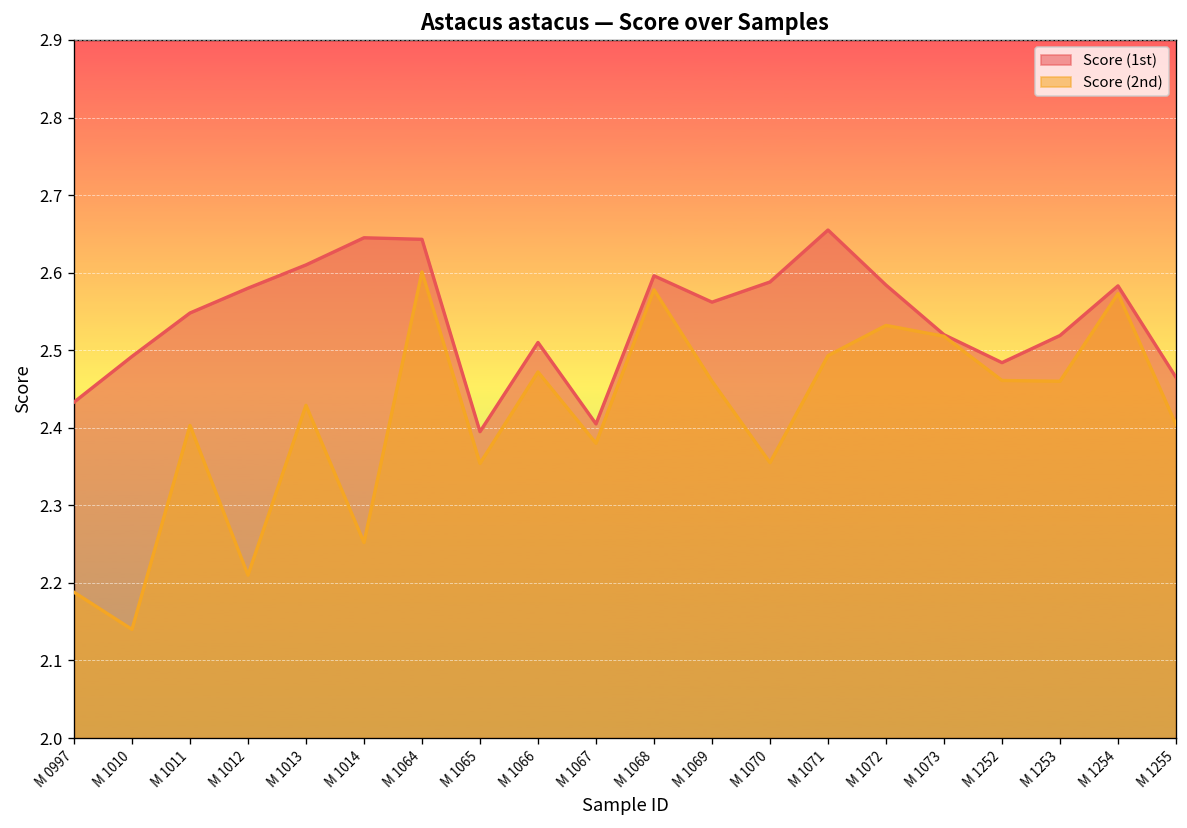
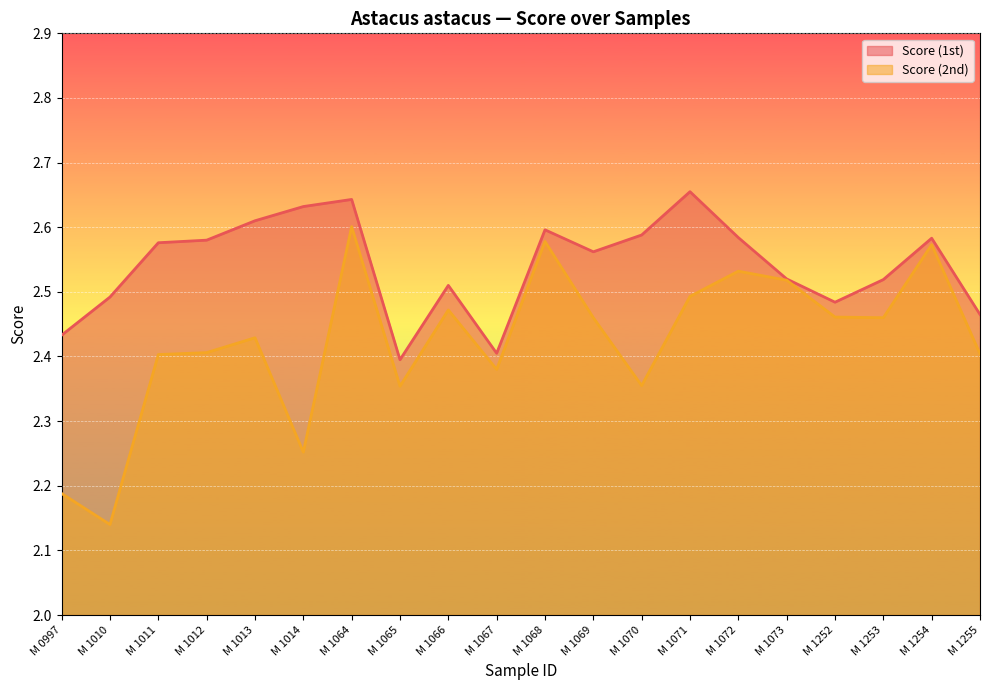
  {
    "Score (1st)": {
      "M 0997": 2.43,
      "M 1010": 2.49,
-     "M 1011": 2.55,
+     "M 1011": 2.58,
      "M 1012": 2.58,
      "M 1013": 2.61,
-     "M 1014": 2.65,
+     "M 1014": 2.63,
      "M 1064": 2.64,
      "M 1065": 2.40,
      "M 1066": 2.51,
      "M 1067": 2.41,
      "M 1068": 2.60,
      "M 1069": 2.56,
      "M 1070": 2.59,
      "M 1071": 2.66,
      "M 1072": 2.58,
      "M 1252": 2.48,
      "M 1253": 2.52,
      "M 1254": 2.58,
      "M 1255": 2.47
    },
    "Score (2nd)": {
      "M 0997": 2.19,
      "M 1010": 2.14,
      "M 1011": 2.40,
-     "M 1012": 2.21,
+     "M 1012": 2.41,
      "M 1013": 2.43,
      "M 1014": 2.25,
      "M 1064": 2.60,
      "M 1065": 2.35,
      "M 1066": 2.47,
      "M 1067": 2.38,
      "M 1068": 2.58,
      "M 1069": 2.46,
      "M 1070": 2.36,
      "M 1071": 2.49,
      "M 1072": 2.53,
      "M 1252": 2.46,
      "M 1253": 2.46,
      "M 1254": 2.57,
      "M 1255": 2.40
    }
  }
